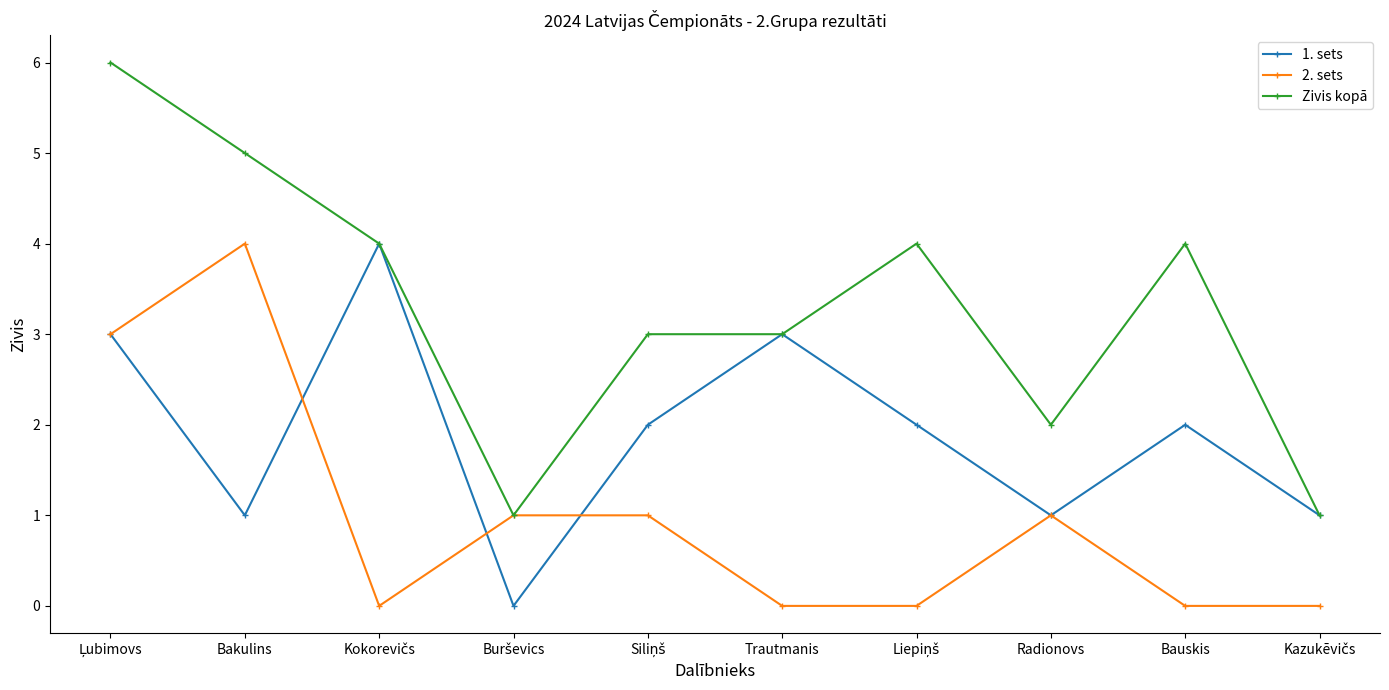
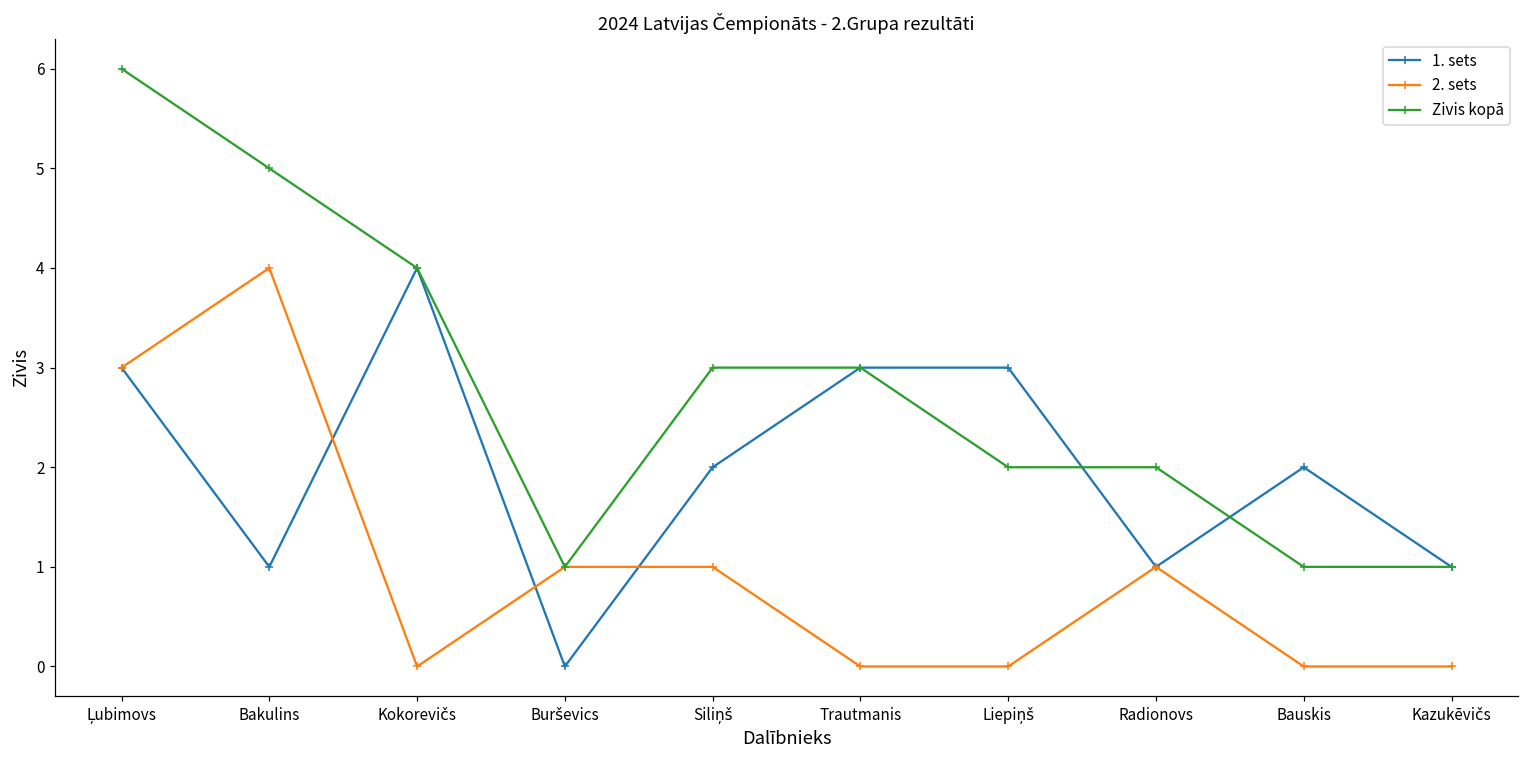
  {
    "1. sets": {
      "Bakulins": 1,
      "Burševics": 0,
      "Siliņš": 2,
-     "Liepiņš": 2,
+     "Liepiņš": 3,
      "Bauskis": 2
    },
    "2. sets": {
      "Bakulins": 4,
      "Kokorevičs": 0,
      "Siliņš": 1,
      "Trautmanis": 0,
      "Liepiņš": 0,
      "Bauskis": 0,
      "Kazukēvičs": 0
    },
    "Zivis kopā": {
      "Ļubimovs": 6,
      "Bakulins": 5,
      "Siliņš": 3,
-     "Liepiņš": 4,
+     "Liepiņš": 2,
      "Radionovs": 2,
-     "Bauskis": 4
+     "Bauskis": 1
    }
  }
